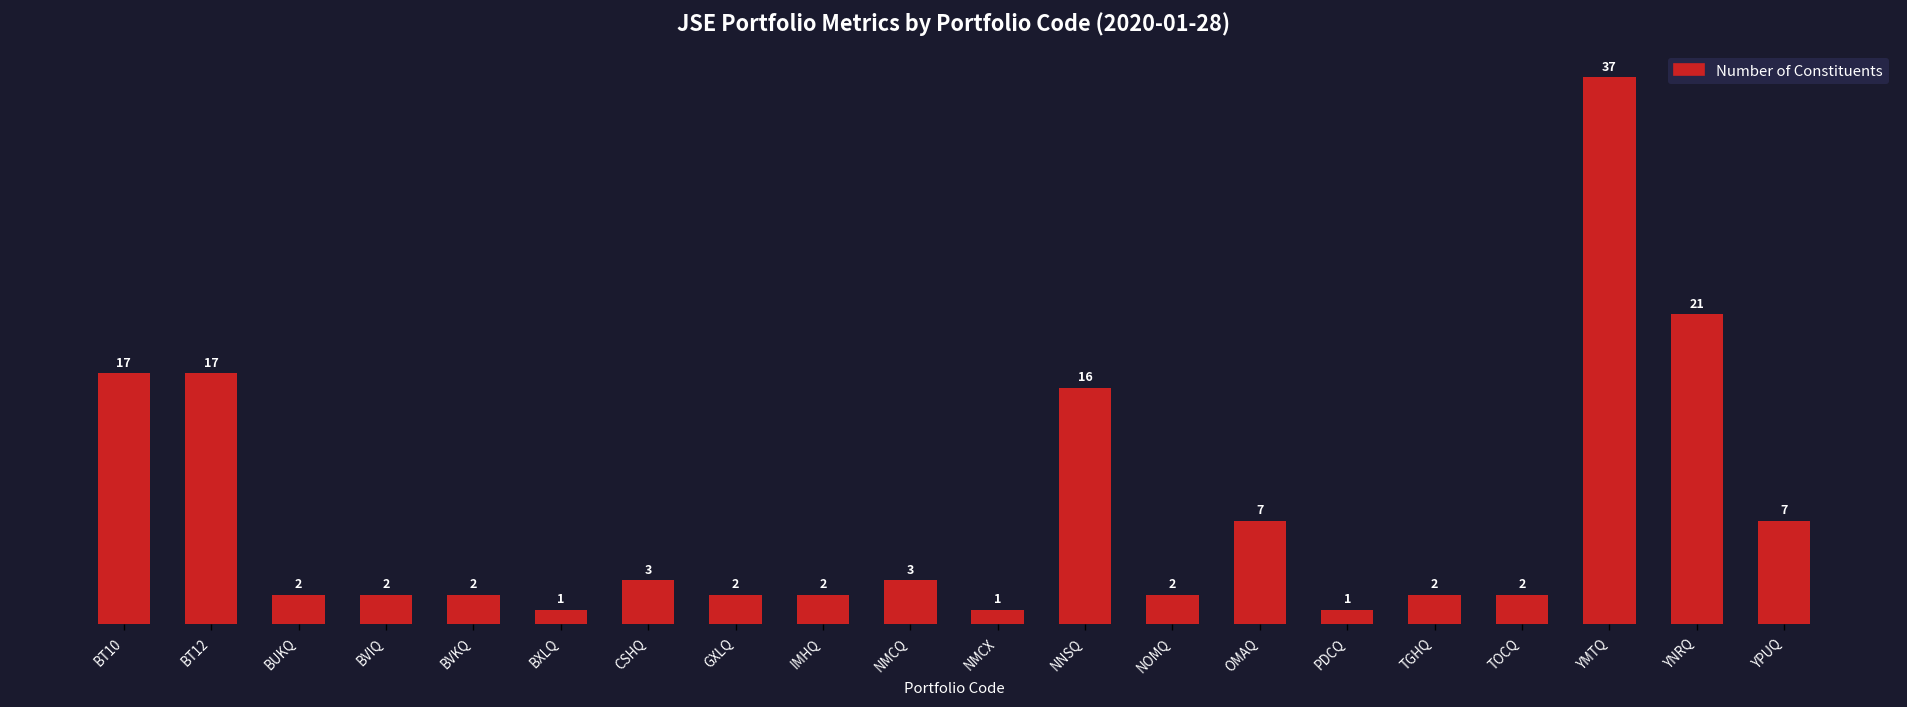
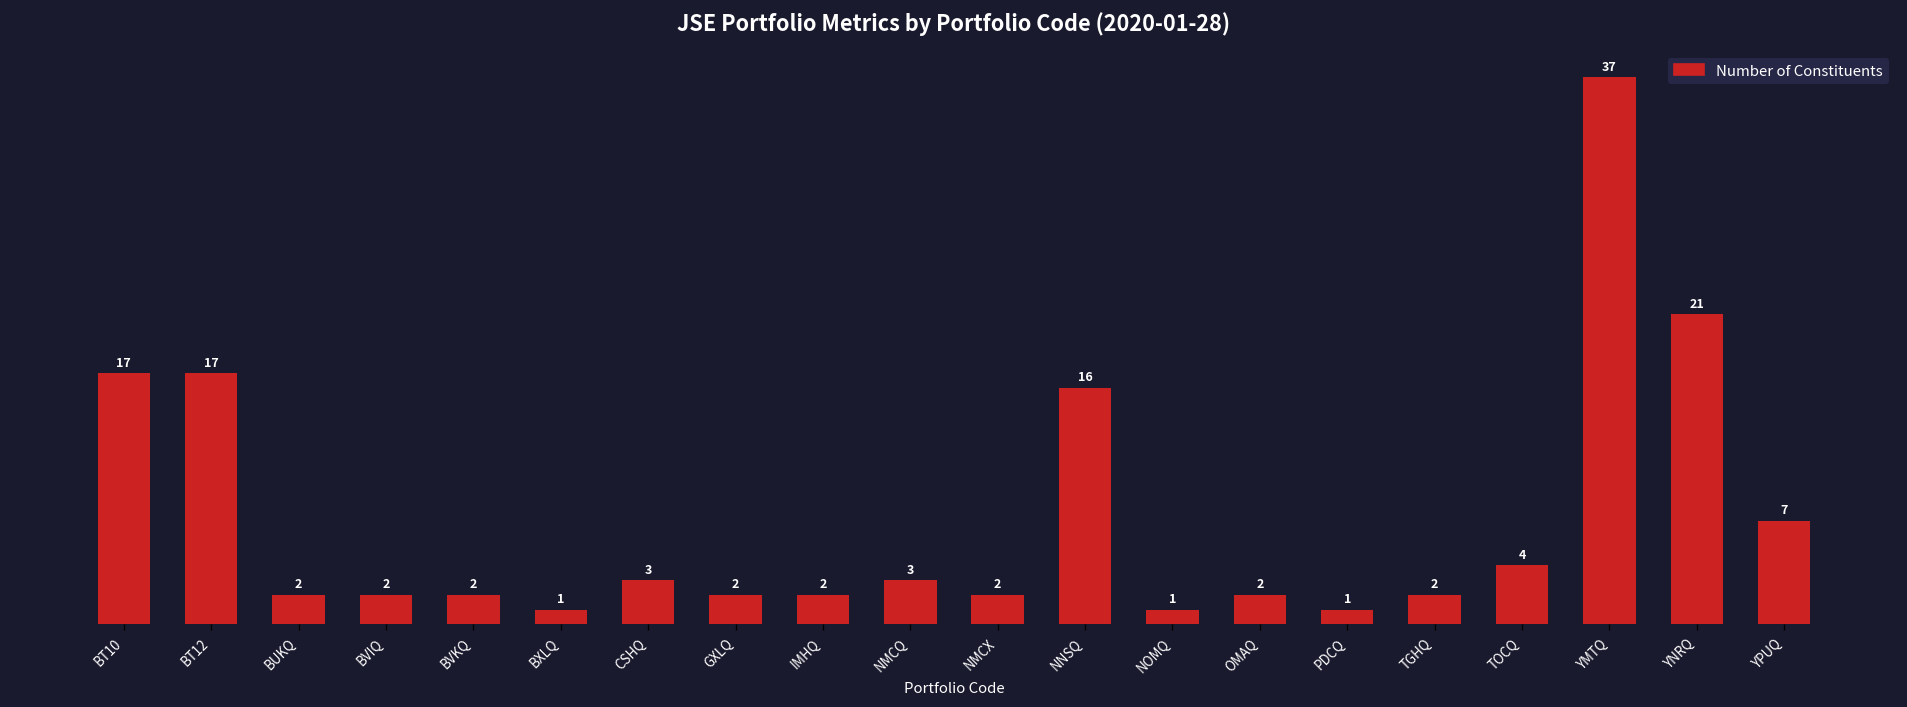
  {
    "BT10": 17,
    "BT12": 17,
    "BUKQ": 2,
    "BVIQ": 2,
    "BVKQ": 2,
    "BXLQ": 1,
    "CSHQ": 3,
    "GXLQ": 2,
    "IMHQ": 2,
    "NMCQ": 3,
-   "NMCX": 1,
+   "NMCX": 2,
    "NNSQ": 16,
-   "NOMQ": 2,
-   "OMAQ": 7,
+   "NOMQ": 1,
+   "OMAQ": 2,
    "PDCQ": 1,
    "TGHQ": 2,
-   "TOCQ": 2,
+   "TOCQ": 4,
    "YMTQ": 37,
    "YNRQ": 21,
    "YPUQ": 7
  }
